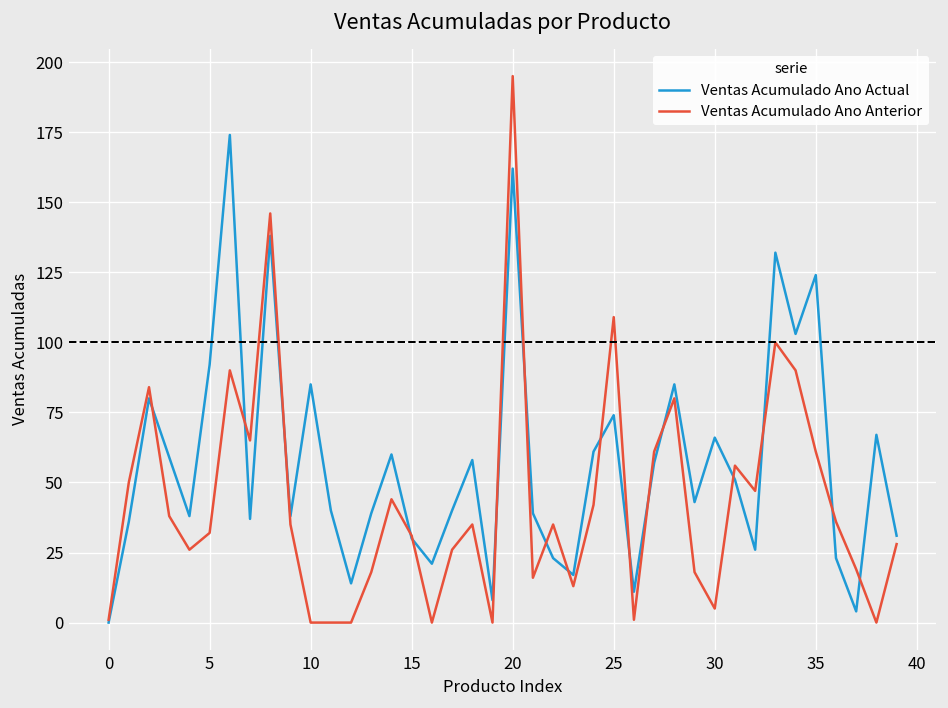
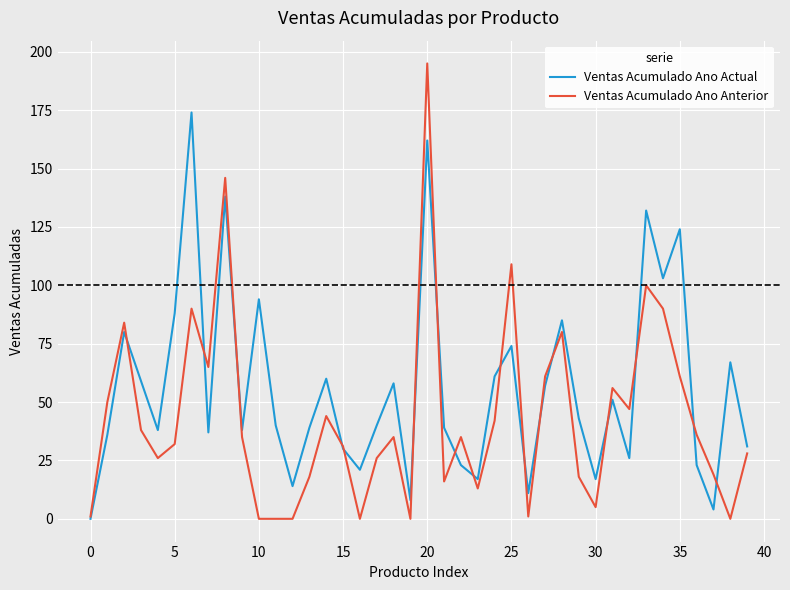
  {
    "Ventas Acumulado Ano Actual": {
-     "5": 92,
-     "10": 85,
+     "5": 88,
+     "10": 94,
      "20": 162,
      "25": 74,
-     "30": 66,
+     "30": 17,
      "35": 124
    },
    "Ventas Acumulado Ano Anterior": {
      "5": 32,
      "10": 0,
      "20": 195,
      "25": 109,
      "30": 5,
      "35": 61
    }
  }
